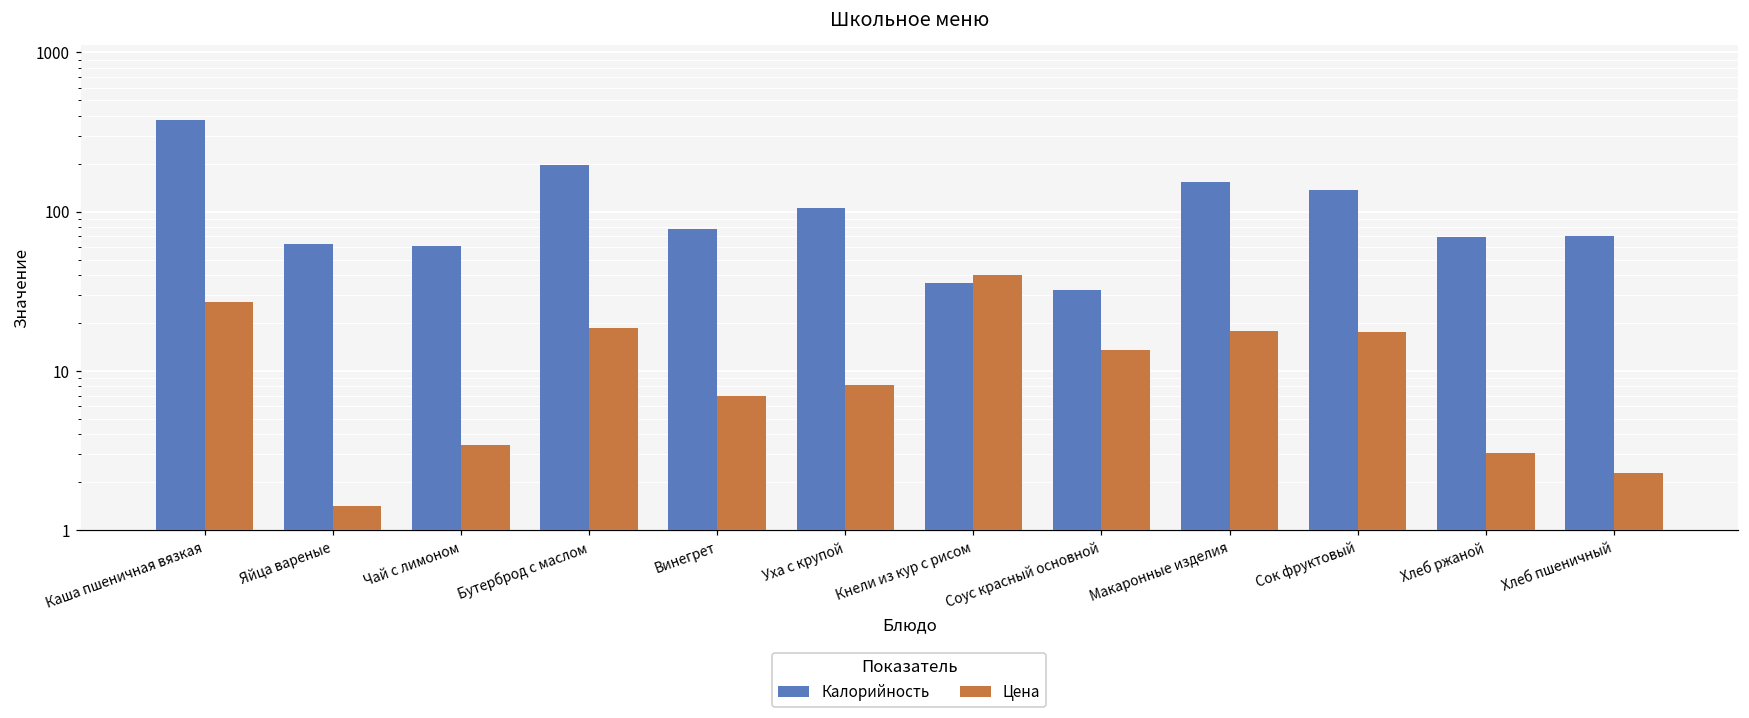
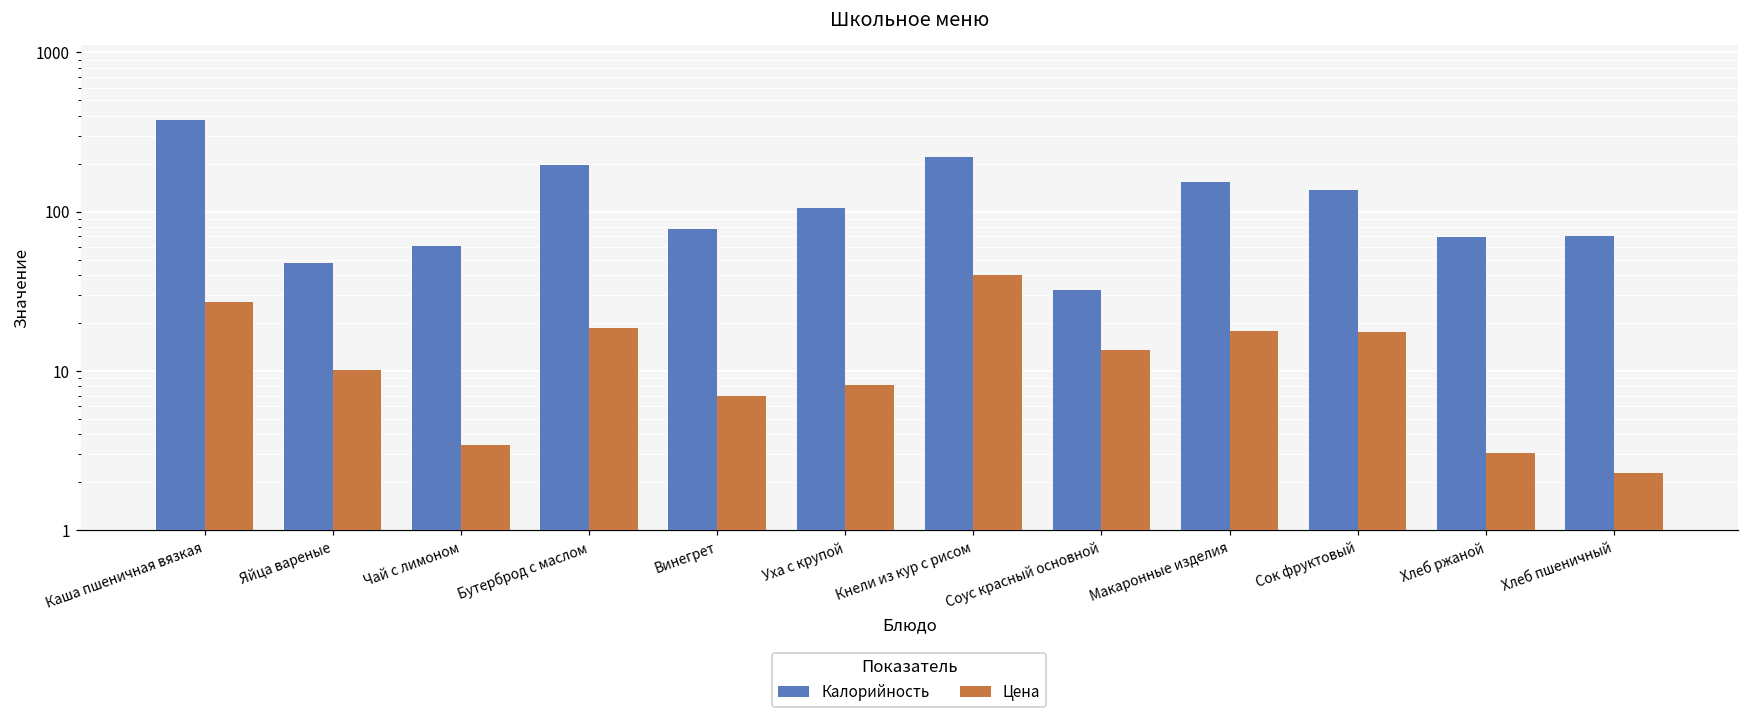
  {
    "Калорийность": {
      "Каша пшеничная вязкая": 370,
-     "Яйца вареные": 60,
+     "Яйца вареные": 48,
      "Чай с лимоном": 61,
      "Бутерброд с маслом": 200,
      "Винегрет": 80,
      "Уха с крупой": 110,
-     "Кнели из кур с рисом": 36,
+     "Кнели из кур с рисом": 220,
      "Соус красный основной": 32,
      "Макаронные изделия": 150,
      "Сок фруктовый": 140,
      "Хлеб ржаной": 70,
      "Хлеб пшеничный": 70
    },
    "Цена": {
      "Каша пшеничная вязкая": 27,
-     "Яйца вареные": 1.4,
+     "Яйца вареные": 10,
      "Чай с лимоном": 3.4,
      "Бутерброд с маслом": 19,
      "Винегрет": 7,
      "Уха с крупой": 8,
      "Кнели из кур с рисом": 40,
      "Соус красный основной": 13,
      "Макаронные изделия": 18,
      "Сок фруктовый": 18,
      "Хлеб ржаной": 3.0,
      "Хлеб пшеничный": 2.3
    }
  }
